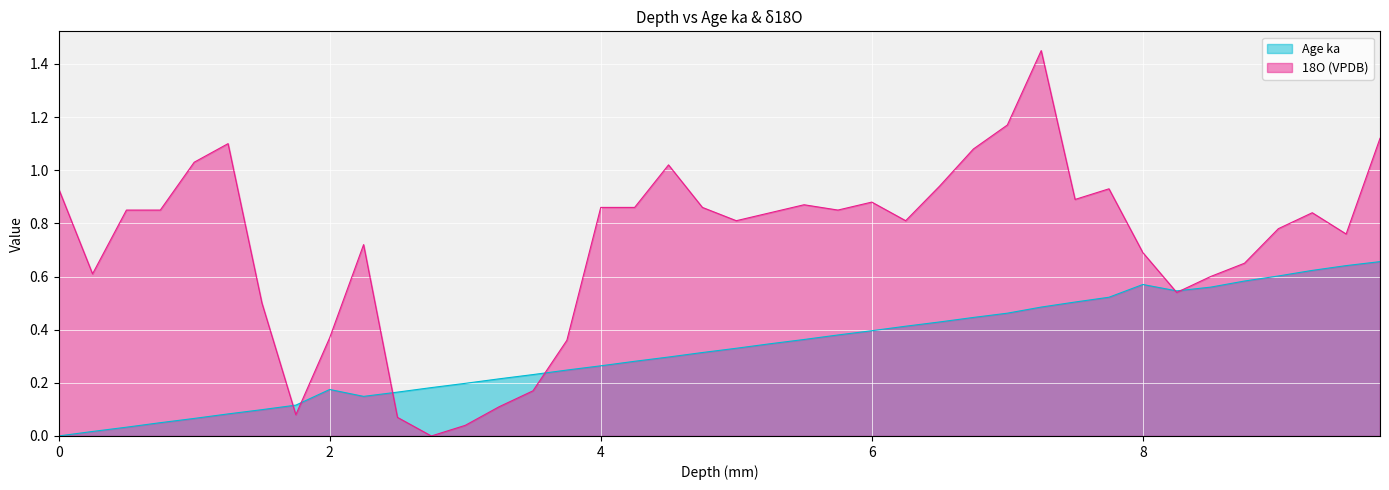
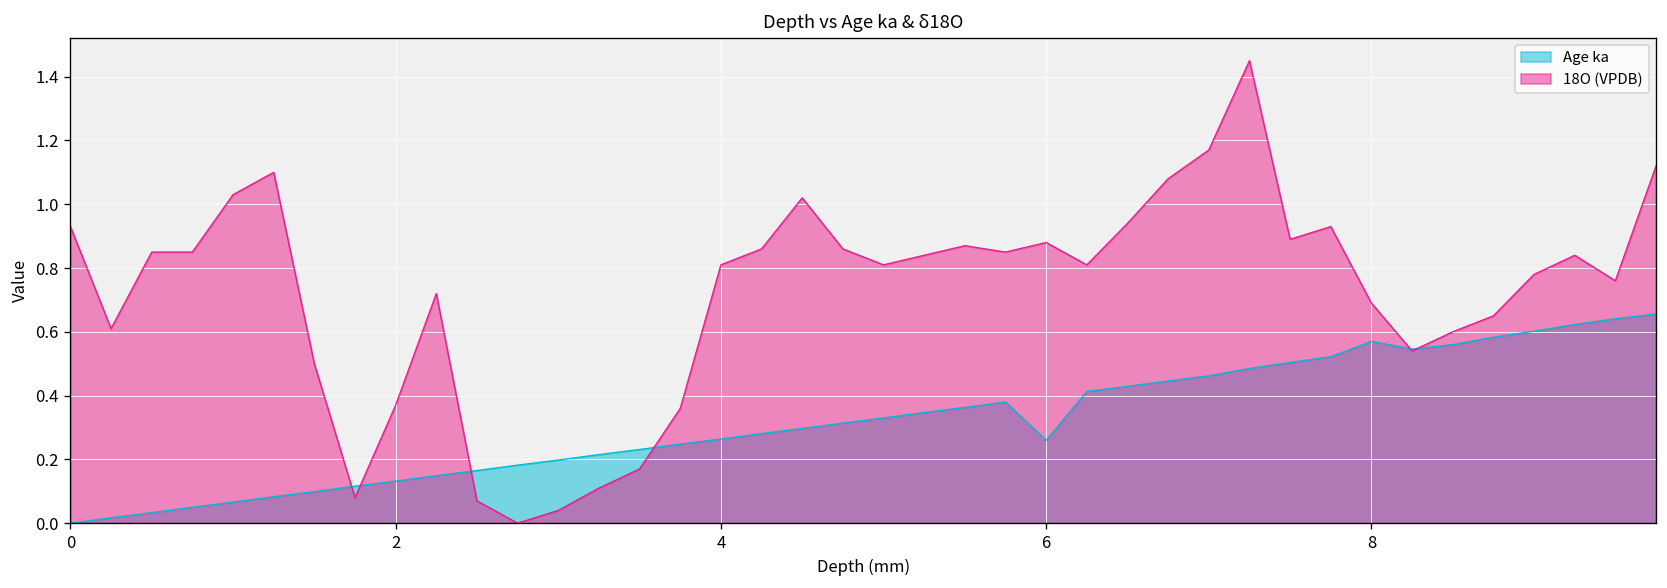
  {
    "Age ka": {
      "0": 0.00,
-     "2": 0.18,
+     "2": 0.13,
      "4": 0.26,
-     "6": 0.40,
+     "6": 0.26,
      "8": 0.57
    },
    "18O (VPDB)": {
      "0": 0.93,
      "2": 0.37,
-     "4": 0.86,
+     "4": 0.81,
      "6": 0.88,
      "8": 0.69
    }
  }
